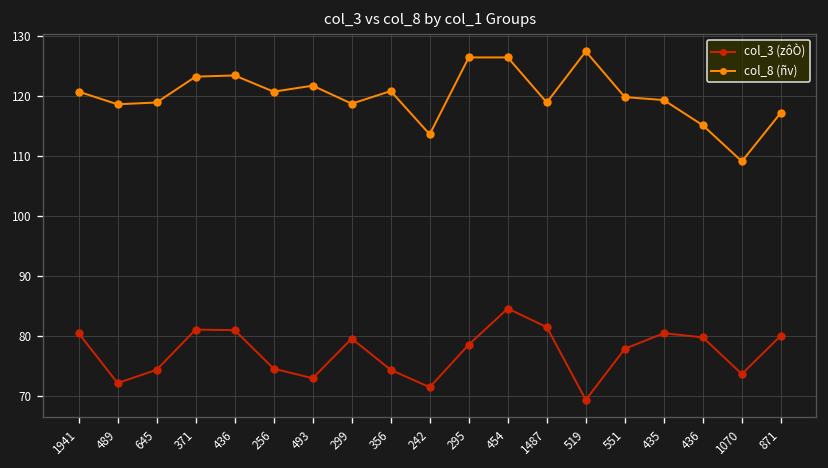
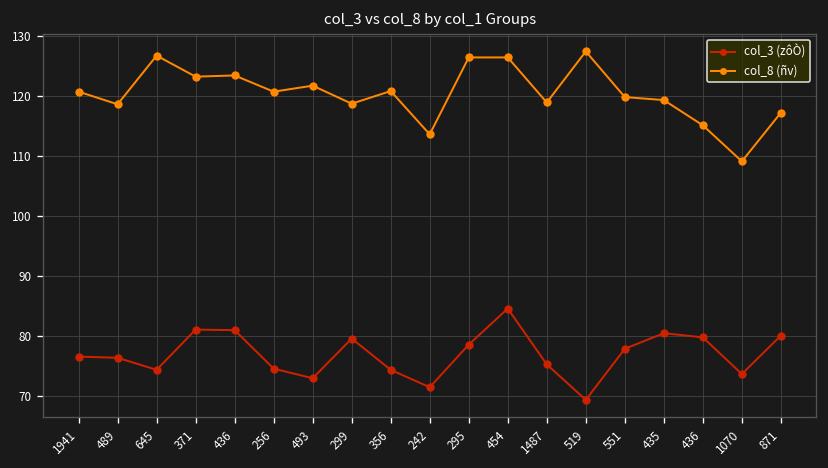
  {
    "col_3 (zôÒ)": {
-     "1941": 81,
-     "489": 72,
+     "1941": 77,
+     "489": 76,
      "645": 74,
      "371": 81,
      "256": 75,
      "493": 73,
      "299": 80,
      "356": 74,
      "242": 72,
      "295": 79,
      "454": 85,
-     "1487": 82,
+     "1487": 75,
      "519": 69,
      "551": 78,
      "435": 81,
      "1070": 74,
      "871": 80
    },
    "col_8 (ñv)": {
      "1941": 121,
      "489": 119,
-     "645": 119,
+     "645": 127,
      "371": 123,
      "256": 121,
      "493": 122,
      "299": 119,
      "356": 121,
      "242": 114,
      "295": 126,
      "454": 126,
      "1487": 119,
      "519": 127,
      "551": 120,
      "435": 119,
      "1070": 109,
      "871": 117
    }
  }
